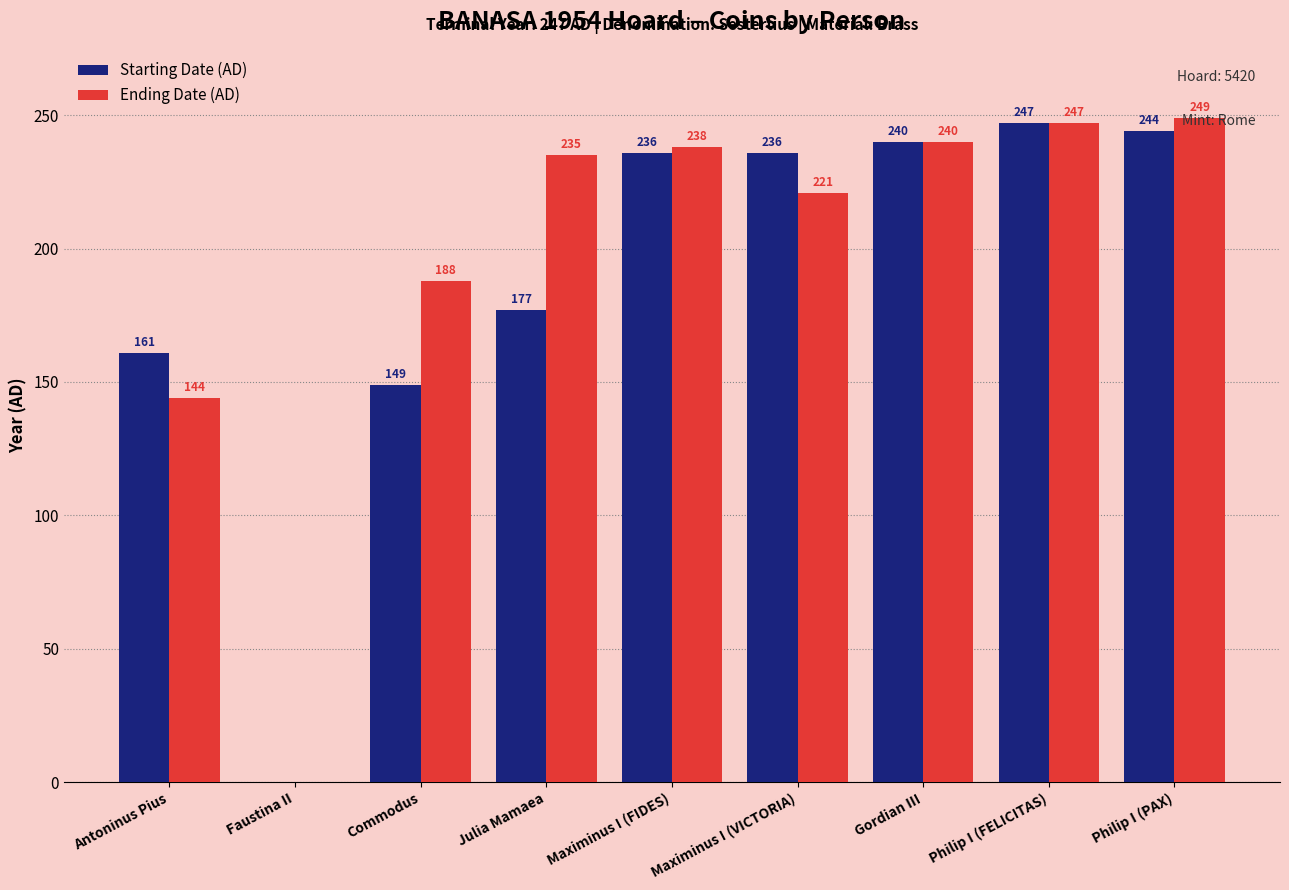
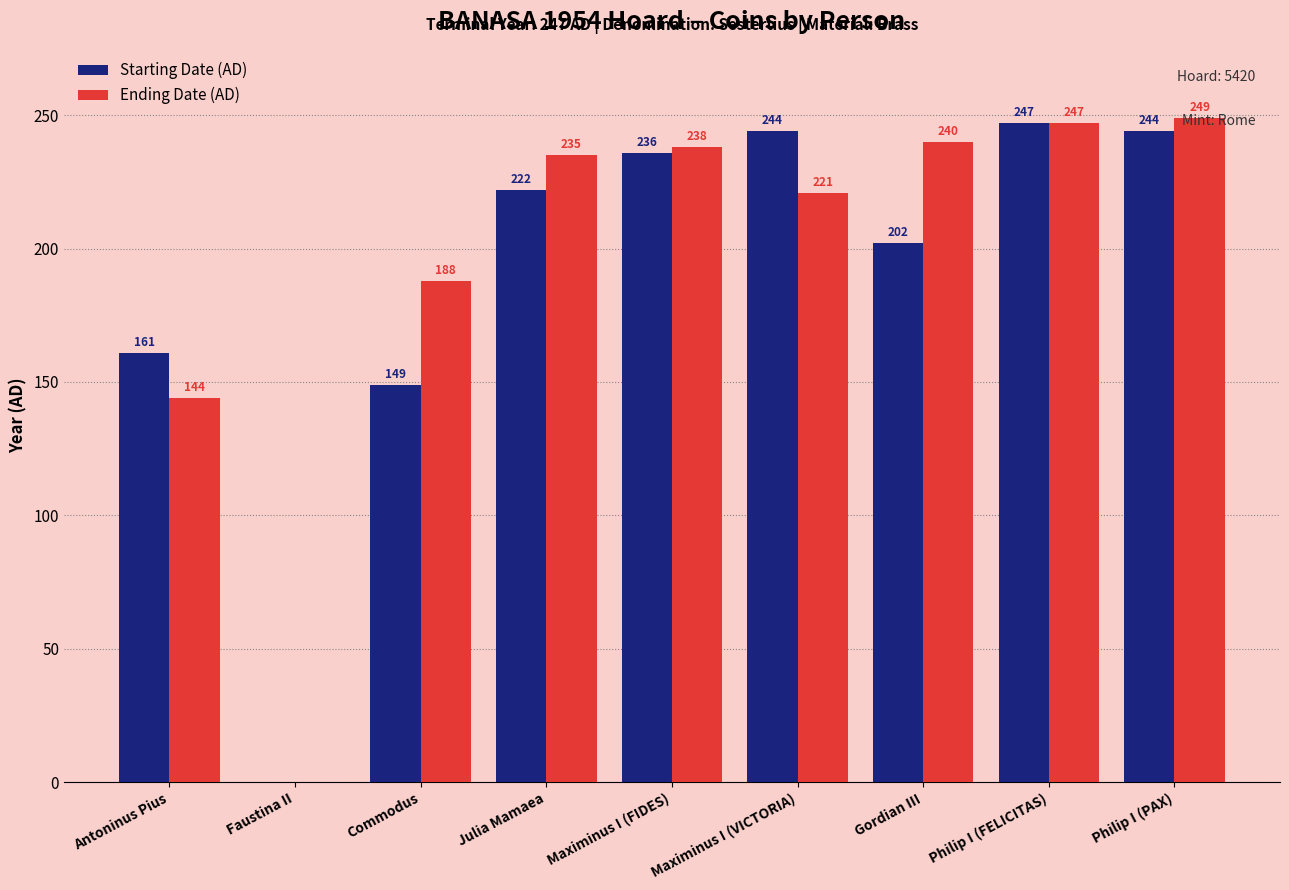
  {
    "Starting Date (AD)": {
      "Antoninus Pius": 161,
      "Commodus": 149,
-     "Julia Mamaea": 177,
+     "Julia Mamaea": 222,
      "Maximinus I (FIDES)": 236,
-     "Maximinus I (VICTORIA)": 236,
-     "Gordian III": 240,
+     "Maximinus I (VICTORIA)": 244,
+     "Gordian III": 202,
      "Philip I (FELICITAS)": 247,
      "Philip I (PAX)": 244
    },
    "Ending Date (AD)": {
      "Antoninus Pius": 144,
      "Commodus": 188,
      "Julia Mamaea": 235,
      "Maximinus I (FIDES)": 238,
      "Maximinus I (VICTORIA)": 221,
      "Gordian III": 240,
      "Philip I (FELICITAS)": 247,
      "Philip I (PAX)": 249
    }
  }
